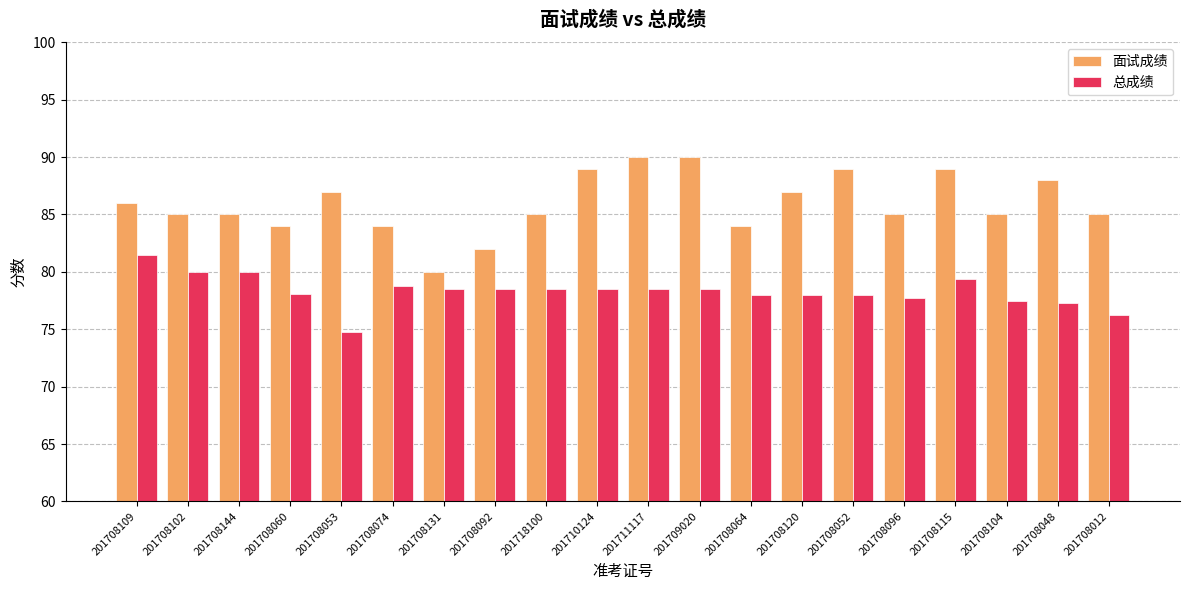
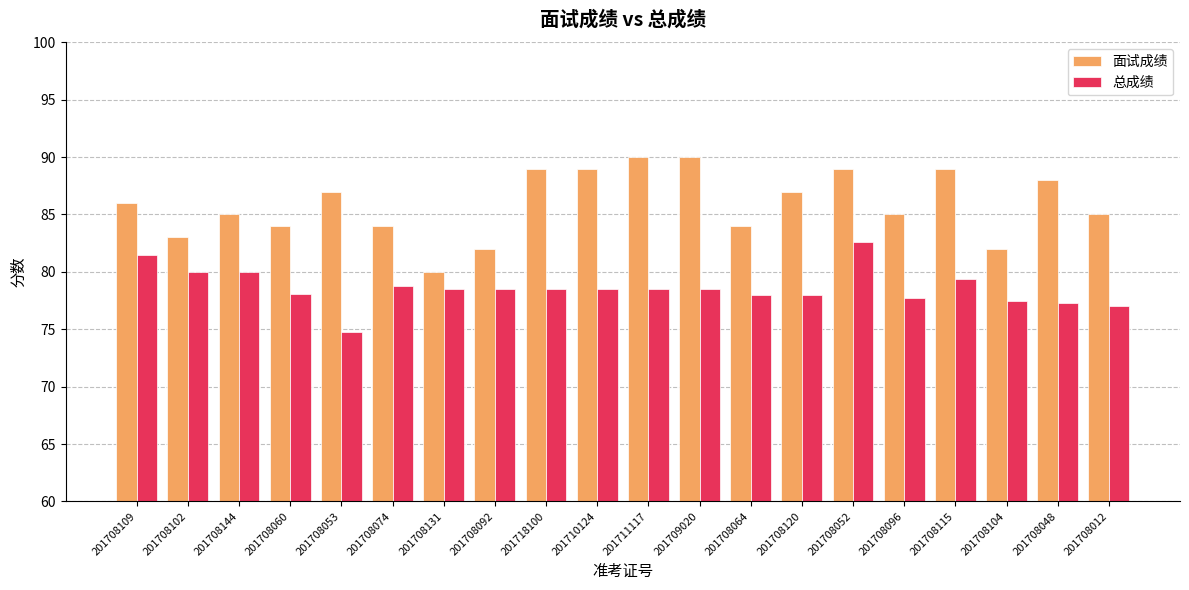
  {
    "面试成绩": {
      "201708109": 86,
-     "201708102": 85,
+     "201708102": 83,
      "201708144": 85,
      "201708060": 84,
      "201708053": 87,
      "201708074": 84,
      "201708131": 80,
      "201708092": 82,
-     "201718100": 85,
+     "201718100": 89,
      "201710124": 89,
      "201711117": 90,
      "201709020": 90,
      "201708064": 84,
      "201708120": 87,
      "201708052": 89,
      "201708096": 85,
      "201708115": 89,
-     "201708104": 85,
+     "201708104": 82,
      "201708048": 88,
      "201708012": 85
    },
    "总成绩": {
      "201708109": 81.5,
      "201708102": 80.0,
      "201708144": 80.0,
      "201708060": 78.1,
      "201708053": 74.8,
      "201708074": 78.8,
      "201708131": 78.5,
      "201708092": 78.5,
      "201718100": 78.5,
      "201710124": 78.5,
      "201711117": 78.5,
      "201709020": 78.5,
      "201708064": 78.0,
      "201708120": 78.0,
-     "201708052": 78.0,
+     "201708052": 82.6,
      "201708096": 77.8,
      "201708115": 79.4,
      "201708104": 77.5,
      "201708048": 77.3,
-     "201708012": 76.2
+     "201708012": 77.0
    }
  }
